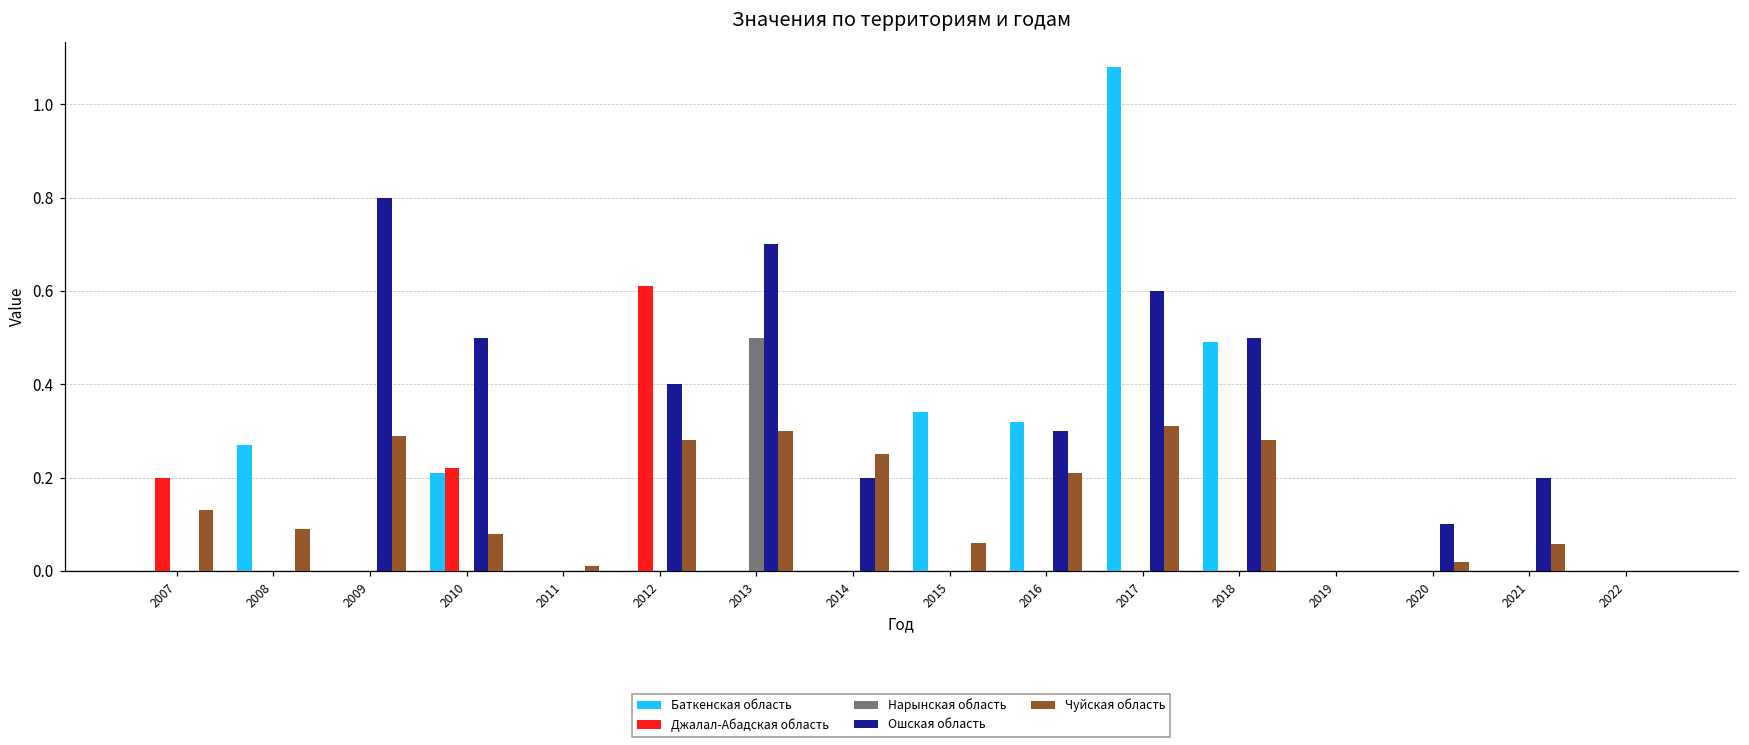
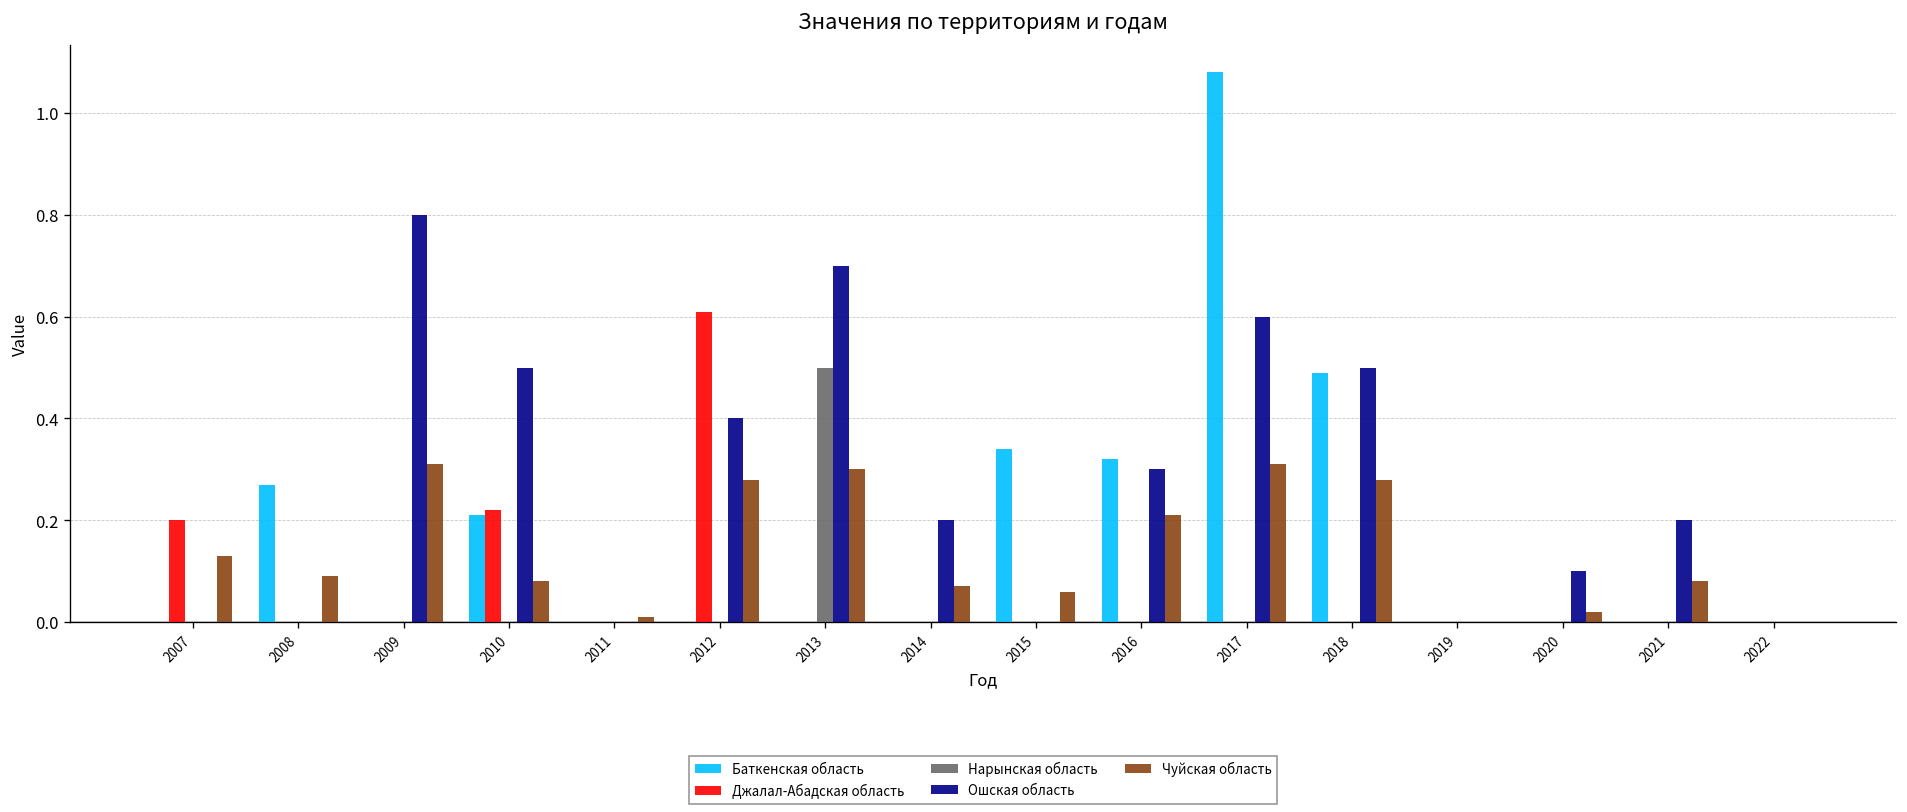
  {
    "Баткенская область": {
      "2007": 0.00,
      "2008": 0.27,
      "2009": 0.00,
      "2010": 0.21,
      "2011": 0.00,
      "2012": 0.00,
      "2013": 0.00,
      "2014": 0.00,
      "2015": 0.34,
      "2016": 0.32,
      "2017": 1.08,
      "2018": 0.49,
      "2019": 0.00,
      "2020": 0.00,
      "2021": 0.00,
      "2022": 0.00
    },
    "Джалал-Абадская область": {
      "2007": 0.20,
      "2008": 0.00,
      "2009": 0.00,
      "2010": 0.22,
      "2011": 0.00,
      "2012": 0.61,
      "2013": 0.00,
      "2014": 0.00,
      "2015": 0.00,
      "2016": 0.00,
      "2017": 0.00,
      "2018": 0.00,
      "2019": 0.00,
      "2020": 0.00,
      "2021": 0.00,
      "2022": 0.00
    },
    "Нарынская область": {
      "2007": 0.00,
      "2008": 0.00,
      "2009": 0.00,
      "2010": 0.00,
      "2011": 0.00,
      "2012": 0.00,
      "2013": 0.50,
      "2014": 0.00,
      "2015": 0.00,
      "2016": 0.00,
      "2017": 0.00,
      "2018": 0.00,
      "2019": 0.00,
      "2020": 0.00,
      "2021": 0.00,
      "2022": 0.00
    },
    "Ошская область": {
      "2007": 0.00,
      "2008": 0.00,
      "2009": 0.80,
      "2010": 0.50,
      "2011": 0.00,
      "2012": 0.40,
      "2013": 0.70,
      "2014": 0.20,
      "2015": 0.00,
      "2016": 0.30,
      "2017": 0.60,
      "2018": 0.50,
      "2019": 0.00,
      "2020": 0.10,
      "2021": 0.20,
      "2022": 0.00
    },
    "Чуйская область": {
      "2007": 0.13,
      "2008": 0.09,
-     "2009": 0.29,
+     "2009": 0.31,
      "2010": 0.08,
      "2011": 0.01,
      "2012": 0.28,
      "2013": 0.30,
-     "2014": 0.25,
+     "2014": 0.07,
      "2015": 0.06,
      "2016": 0.21,
      "2017": 0.31,
      "2018": 0.28,
      "2019": 0.00,
      "2020": 0.02,
-     "2021": 0.06,
+     "2021": 0.08,
      "2022": 0.00
    }
  }
